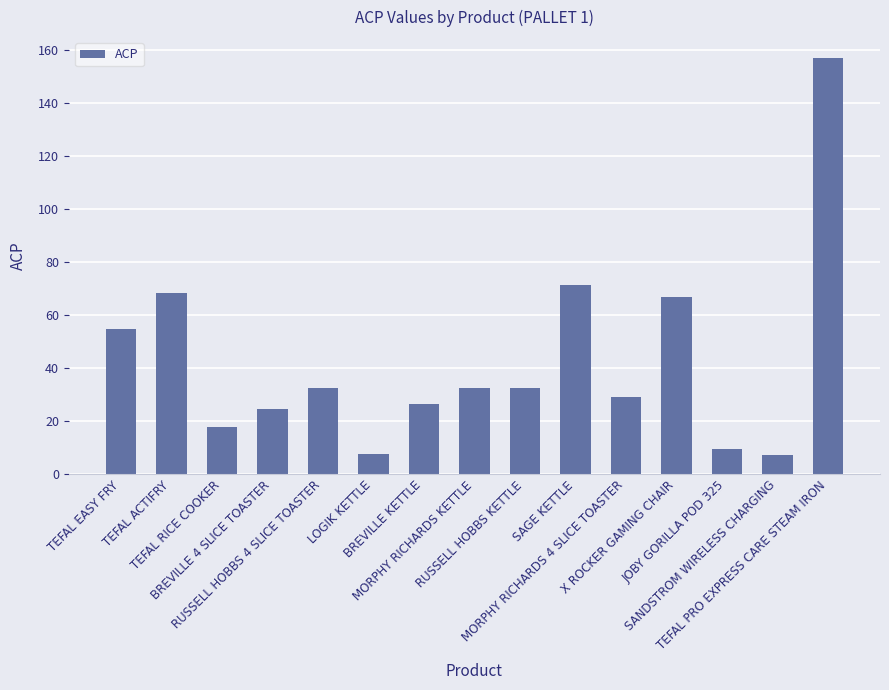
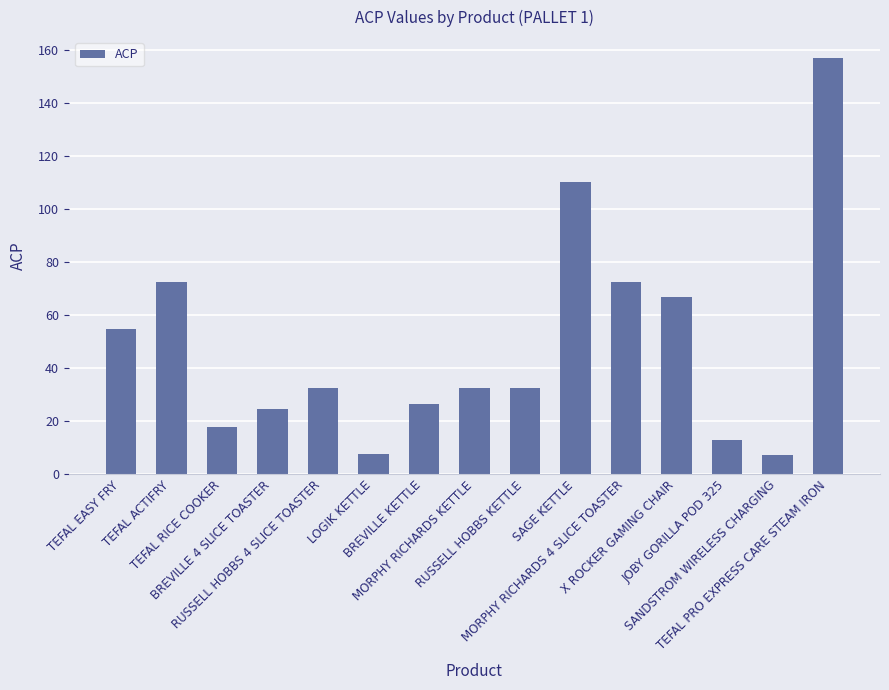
  {
    "TEFAL EASY FRY": 55,
-   "TEFAL ACTIFRY": 68,
+   "TEFAL ACTIFRY": 72,
    "TEFAL RICE COOKER": 18,
    "BREVILLE 4 SLICE TOASTER": 25,
    "RUSSELL HOBBS 4 SLICE TOASTER": 32,
    "LOGIK KETTLE": 8,
    "BREVILLE KETTLE": 26,
    "MORPHY RICHARDS KETTLE": 33,
    "RUSSELL HOBBS KETTLE": 32,
-   "SAGE KETTLE": 71,
-   "MORPHY RICHARDS 4 SLICE TOASTER": 29,
+   "SAGE KETTLE": 110,
+   "MORPHY RICHARDS 4 SLICE TOASTER": 73,
    "X ROCKER GAMING CHAIR": 67,
-   "JOBY GORILLA POD 325": 9,
+   "JOBY GORILLA POD 325": 13,
    "SANDSTROM WIRELESS CHARGING": 7,
    "TEFAL PRO EXPRESS CARE STEAM IRON": 157
  }
